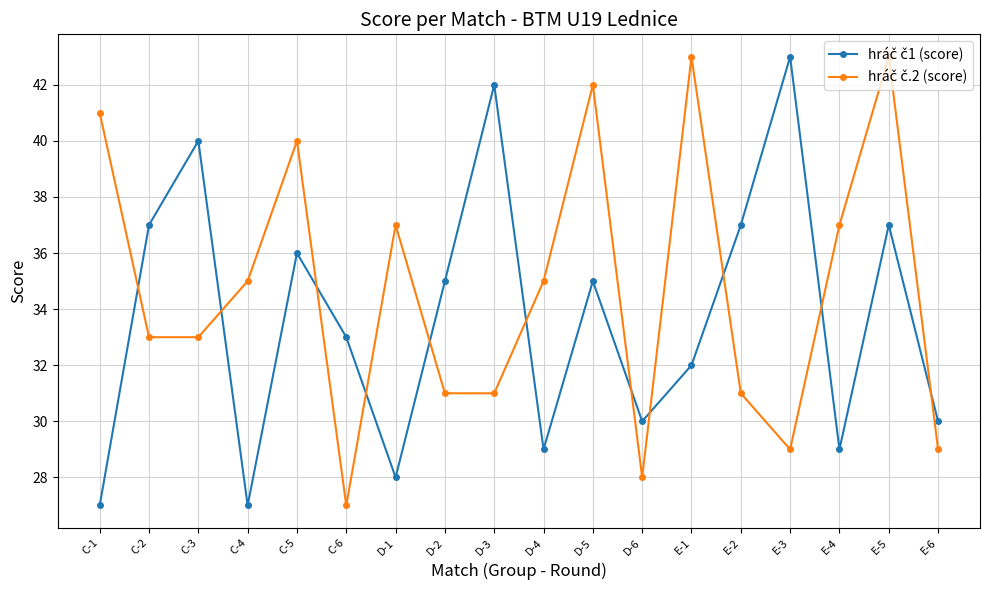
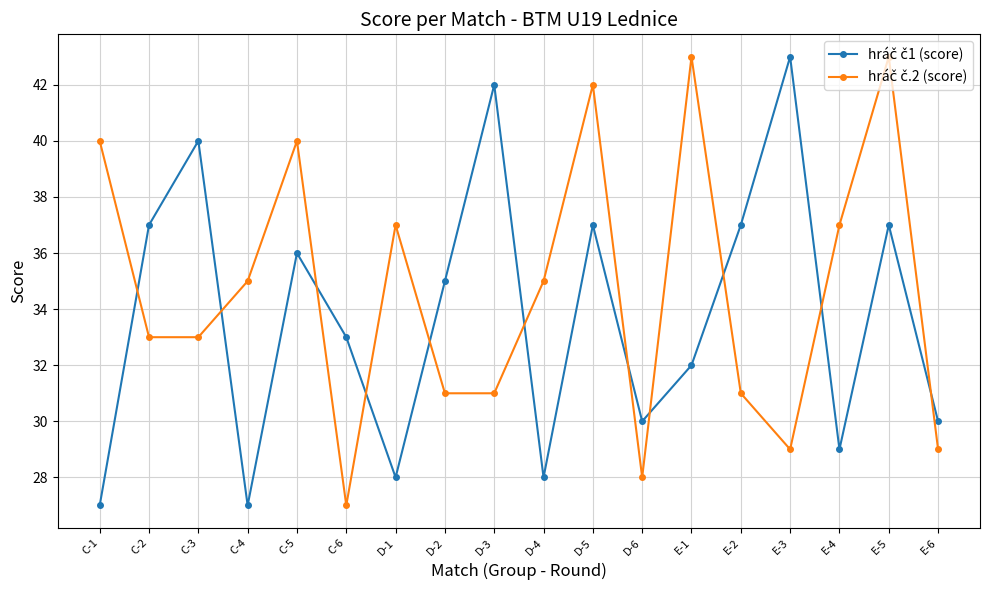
  {
    "hráč č1 (score)": {
      "C-1": 27,
      "C-2": 37,
      "C-3": 40,
      "C-4": 27,
      "C-5": 36,
      "C-6": 33,
      "D-1": 28,
      "D-2": 35,
      "D-3": 42,
-     "D-4": 29,
-     "D-5": 35,
+     "D-4": 28,
+     "D-5": 37,
      "D-6": 30,
      "E-1": 32,
      "E-2": 37,
      "E-3": 43,
      "E-4": 29,
      "E-5": 37,
      "E-6": 30
    },
    "hráč č.2 (score)": {
-     "C-1": 41,
+     "C-1": 40,
      "C-2": 33,
      "C-3": 33,
      "C-4": 35,
      "C-5": 40,
      "C-6": 27,
      "D-1": 37,
      "D-2": 31,
      "D-3": 31,
      "D-4": 35,
      "D-5": 42,
      "D-6": 28,
      "E-1": 43,
      "E-2": 31,
      "E-3": 29,
      "E-4": 37,
      "E-6": 29
    }
  }
